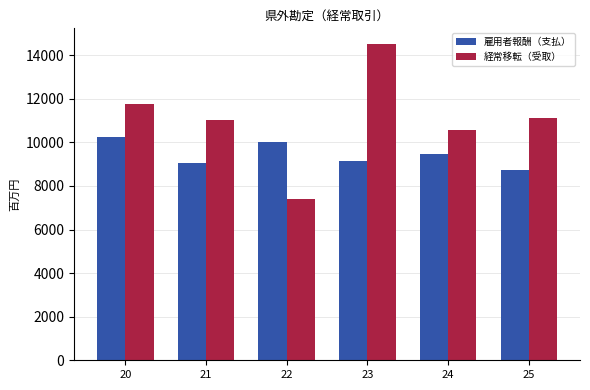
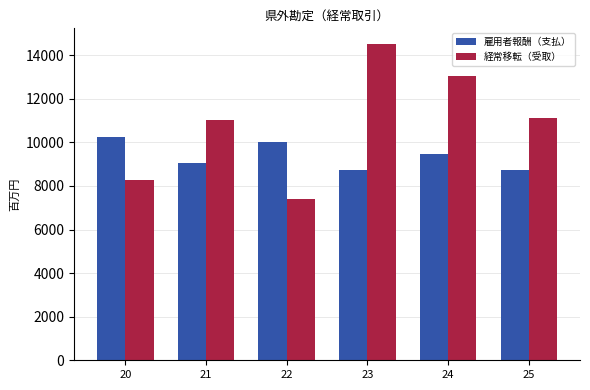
  {
    "雇用者報酬（支払）": {
      "20": 10200,
      "21": 9100,
      "22": 10000,
-     "23": 9100,
+     "23": 8700,
      "24": 9500,
      "25": 8700
    },
    "経常移転（受取）": {
-     "20": 11700,
+     "20": 8300,
      "21": 11000,
      "22": 7400,
      "23": 14500,
-     "24": 10600,
+     "24": 13000,
      "25": 11100
    }
  }
